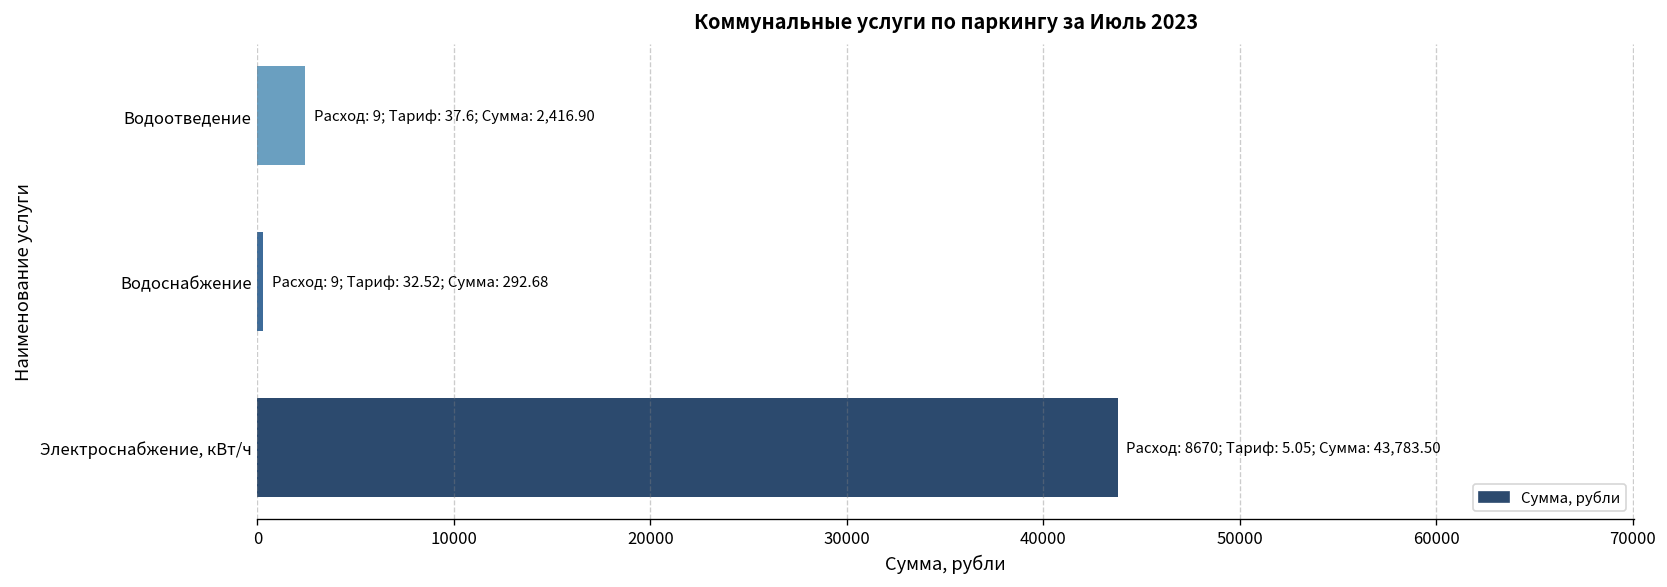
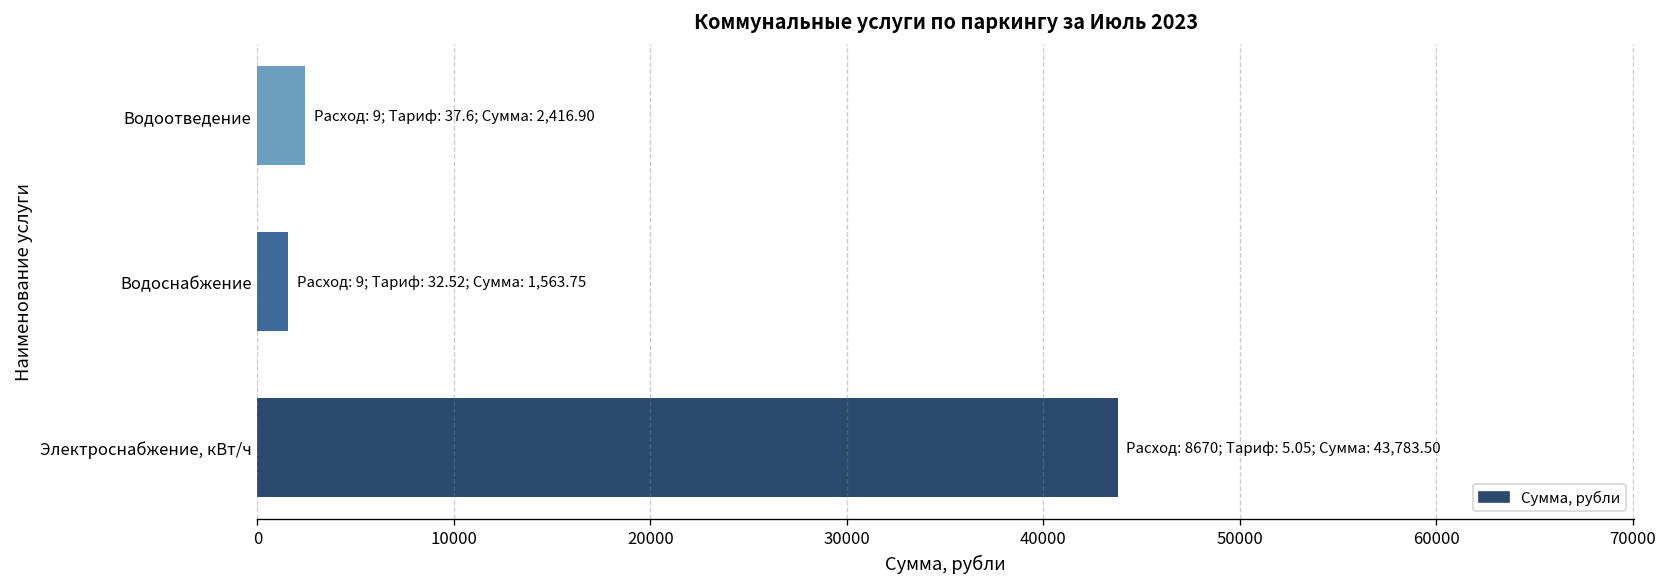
  {
    "Водоотведение": "2,416.90",
-   "Водоснабжение": "292.68",
+   "Водоснабжение": "1,563.75",
    "Электроснабжение, кВт/ч": "43,783.50"
  }
